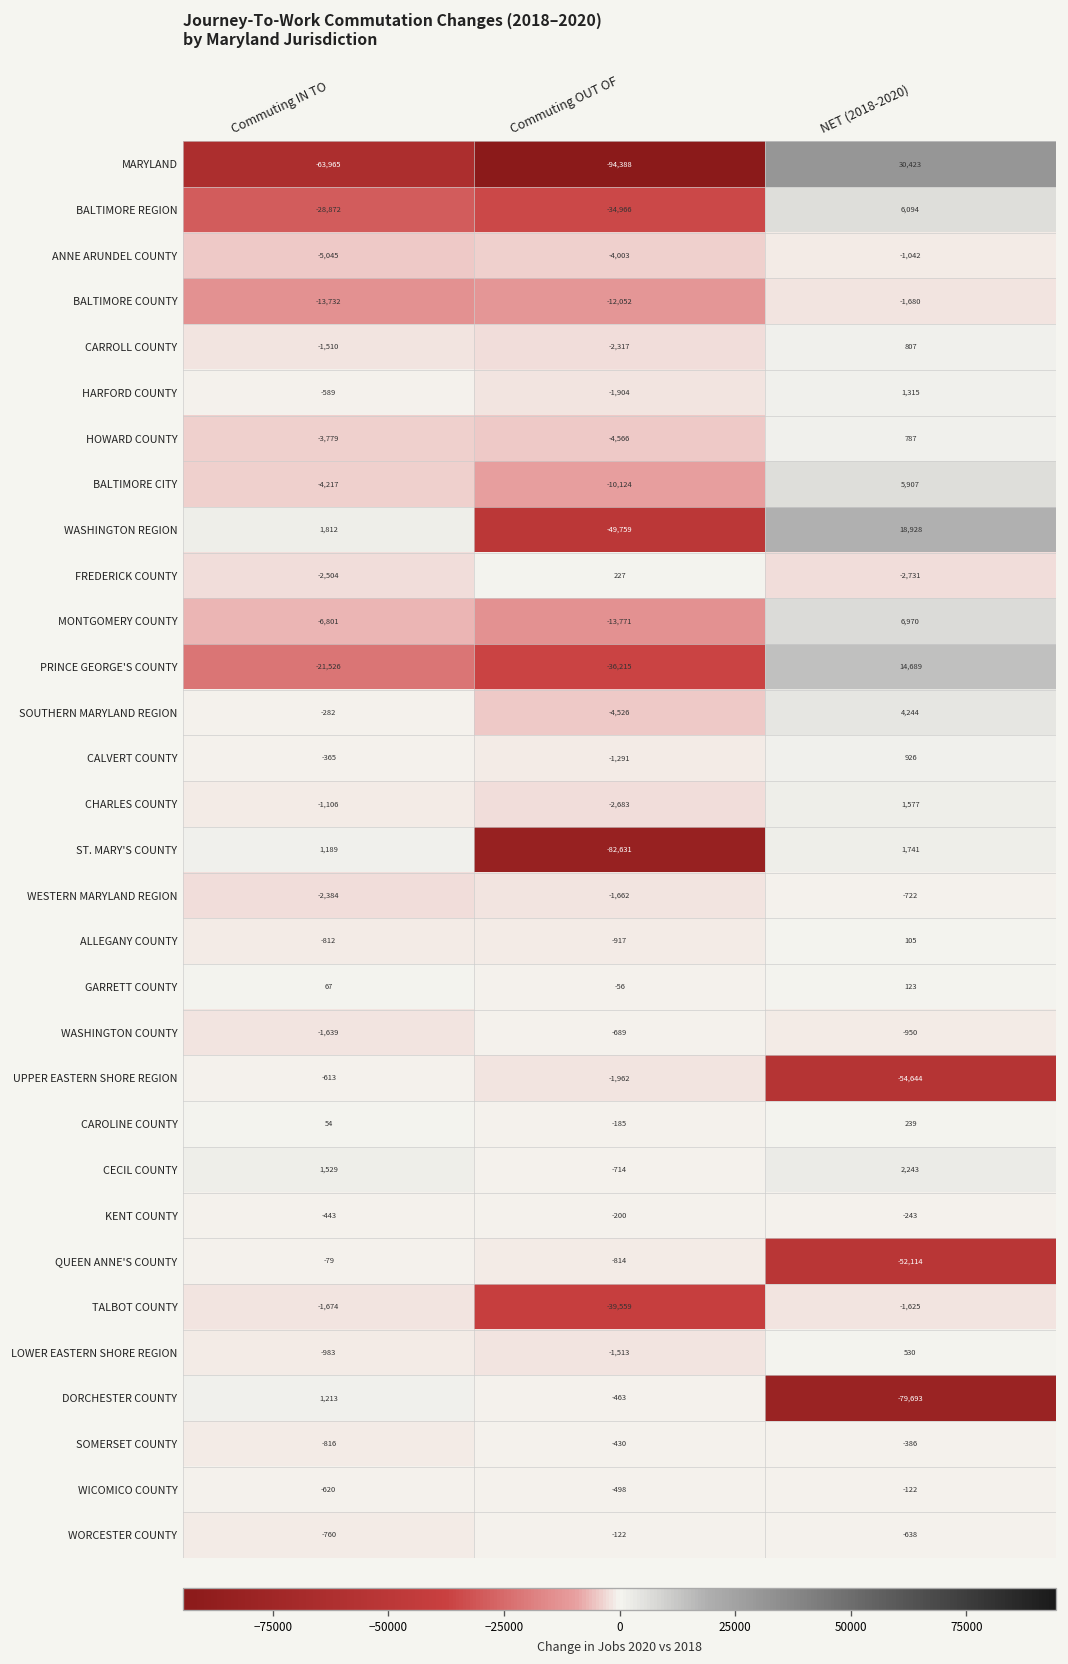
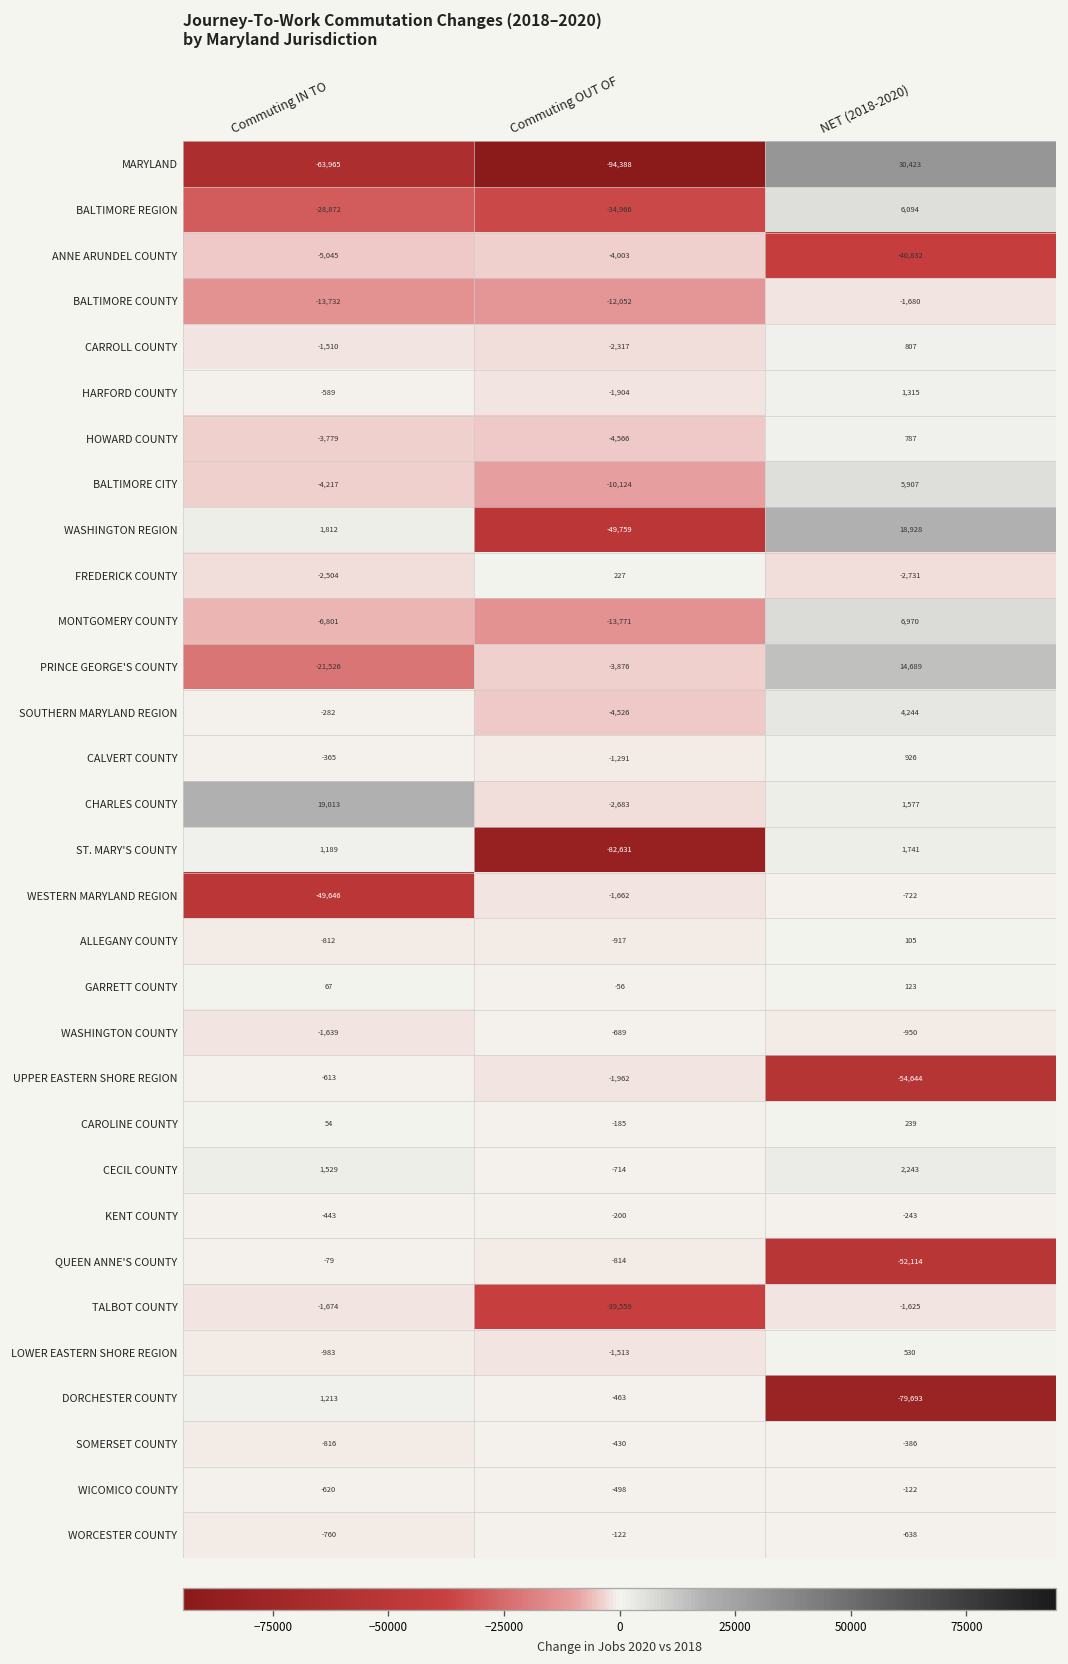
  {
    "MARYLAND": {
      "Commuting IN TO": "-63,965",
      "Commuting OUT OF": "-94,388",
      "NET (2018-2020)": "30,423"
    },
    "BALTIMORE REGION": {
      "Commuting IN TO": "-28,872",
      "Commuting OUT OF": "-34,966",
      "NET (2018-2020)": "6,094"
    },
    "ANNE ARUNDEL COUNTY": {
      "Commuting IN TO": "-5,045",
      "Commuting OUT OF": "-4,003",
-     "NET (2018-2020)": "-1,042"
+     "NET (2018-2020)": "-40,832"
    },
    "BALTIMORE COUNTY": {
      "Commuting IN TO": "-13,732",
      "Commuting OUT OF": "-12,052",
      "NET (2018-2020)": "-1,680"
    },
    "CARROLL COUNTY": {
      "Commuting IN TO": "-1,510",
      "Commuting OUT OF": "-2,317",
      "NET (2018-2020)": "807"
    },
    "HARFORD COUNTY": {
      "Commuting IN TO": "-589",
      "Commuting OUT OF": "-1,904",
      "NET (2018-2020)": "1,315"
    },
    "HOWARD COUNTY": {
      "Commuting IN TO": "-3,779",
      "Commuting OUT OF": "-4,566",
      "NET (2018-2020)": "787"
    },
    "BALTIMORE CITY": {
      "Commuting IN TO": "-4,217",
      "Commuting OUT OF": "-10,124",
      "NET (2018-2020)": "5,907"
    },
    "WASHINGTON REGION": {
      "Commuting IN TO": "1,812",
      "Commuting OUT OF": "-49,759",
      "NET (2018-2020)": "18,928"
    },
    "FREDERICK COUNTY": {
      "Commuting IN TO": "-2,504",
      "Commuting OUT OF": "227",
      "NET (2018-2020)": "-2,731"
    },
    "MONTGOMERY COUNTY": {
      "Commuting IN TO": "-6,801",
      "Commuting OUT OF": "-13,771",
      "NET (2018-2020)": "6,970"
    },
    "PRINCE GEORGE'S COUNTY": {
      "Commuting IN TO": "-21,526",
-     "Commuting OUT OF": "-36,215",
+     "Commuting OUT OF": "-3,876",
      "NET (2018-2020)": "14,689"
    },
    "SOUTHERN MARYLAND REGION": {
      "Commuting IN TO": "-282",
      "Commuting OUT OF": "-4,526",
      "NET (2018-2020)": "4,244"
    },
    "CALVERT COUNTY": {
      "Commuting IN TO": "-365",
      "Commuting OUT OF": "-1,291",
      "NET (2018-2020)": "926"
    },
    "CHARLES COUNTY": {
-     "Commuting IN TO": "-1,106",
+     "Commuting IN TO": "19,013",
      "Commuting OUT OF": "-2,683",
      "NET (2018-2020)": "1,577"
    },
    "ST. MARY'S COUNTY": {
      "Commuting IN TO": "1,189",
      "Commuting OUT OF": "-82,631",
      "NET (2018-2020)": "1,741"
    },
    "WESTERN MARYLAND REGION": {
-     "Commuting IN TO": "-2,384",
+     "Commuting IN TO": "-49,646",
      "Commuting OUT OF": "-1,662",
      "NET (2018-2020)": "-722"
    },
    "ALLEGANY COUNTY": {
      "Commuting IN TO": "-812",
      "Commuting OUT OF": "-917",
      "NET (2018-2020)": "105"
    },
    "GARRETT COUNTY": {
      "Commuting IN TO": "67",
      "Commuting OUT OF": "-56",
      "NET (2018-2020)": "123"
    },
    "WASHINGTON COUNTY": {
      "Commuting IN TO": "-1,639",
      "Commuting OUT OF": "-689",
      "NET (2018-2020)": "-950"
    },
    "UPPER EASTERN SHORE REGION": {
      "Commuting IN TO": "-613",
      "Commuting OUT OF": "-1,962",
      "NET (2018-2020)": "-54,644"
    },
    "CAROLINE COUNTY": {
      "Commuting IN TO": "54",
      "Commuting OUT OF": "-185",
      "NET (2018-2020)": "239"
    },
    "CECIL COUNTY": {
      "Commuting IN TO": "1,529",
      "Commuting OUT OF": "-714",
      "NET (2018-2020)": "2,243"
    },
    "KENT COUNTY": {
      "Commuting IN TO": "-443",
      "Commuting OUT OF": "-200",
      "NET (2018-2020)": "-243"
    },
    "QUEEN ANNE'S COUNTY": {
      "Commuting IN TO": "-79",
      "Commuting OUT OF": "-814",
      "NET (2018-2020)": "-52,114"
    },
    "TALBOT COUNTY": {
      "Commuting IN TO": "-1,674",
      "Commuting OUT OF": "-39,559",
      "NET (2018-2020)": "-1,625"
    },
    "LOWER EASTERN SHORE REGION": {
      "Commuting IN TO": "-983",
      "Commuting OUT OF": "-1,513",
      "NET (2018-2020)": "530"
    },
    "DORCHESTER COUNTY": {
      "Commuting IN TO": "1,213",
      "Commuting OUT OF": "-463",
      "NET (2018-2020)": "-79,693"
    },
    "SOMERSET COUNTY": {
      "Commuting IN TO": "-816",
      "Commuting OUT OF": "-430",
      "NET (2018-2020)": "-386"
    },
    "WICOMICO COUNTY": {
      "Commuting IN TO": "-620",
      "Commuting OUT OF": "-498",
      "NET (2018-2020)": "-122"
    },
    "WORCESTER COUNTY": {
      "Commuting IN TO": "-760",
      "Commuting OUT OF": "-122",
      "NET (2018-2020)": "-638"
    }
  }
